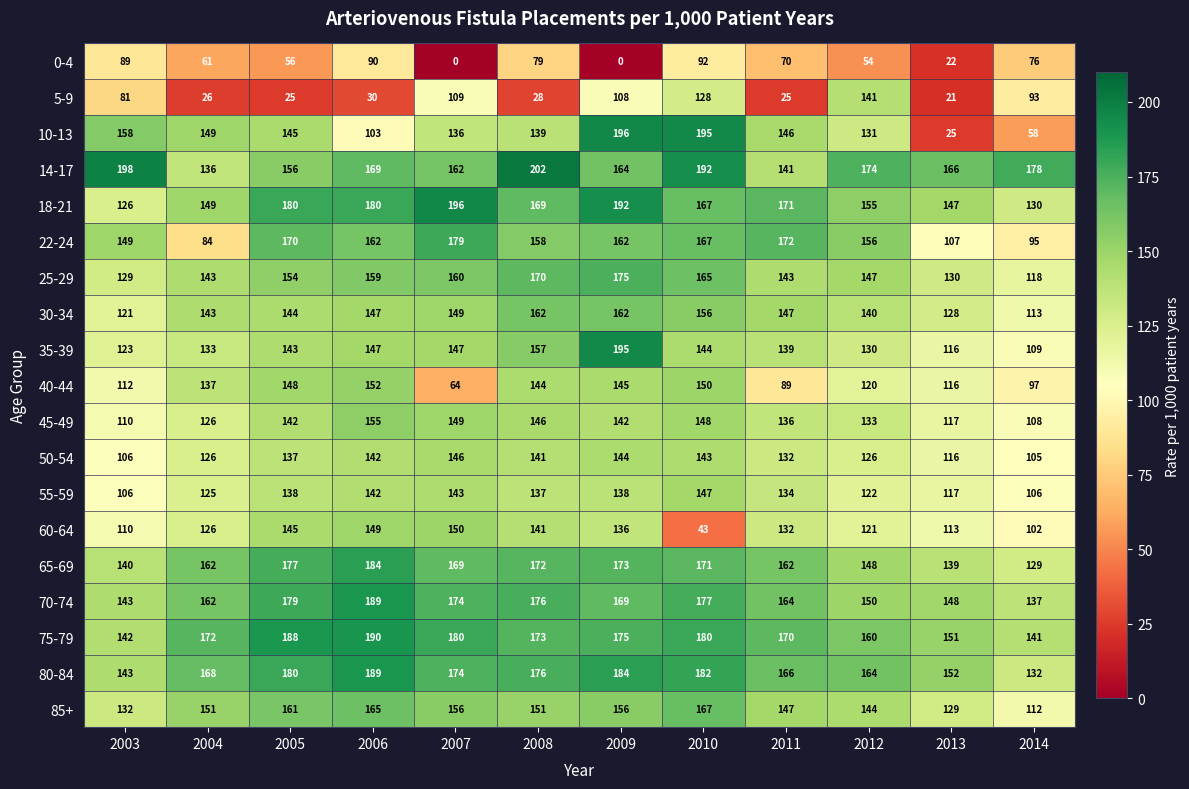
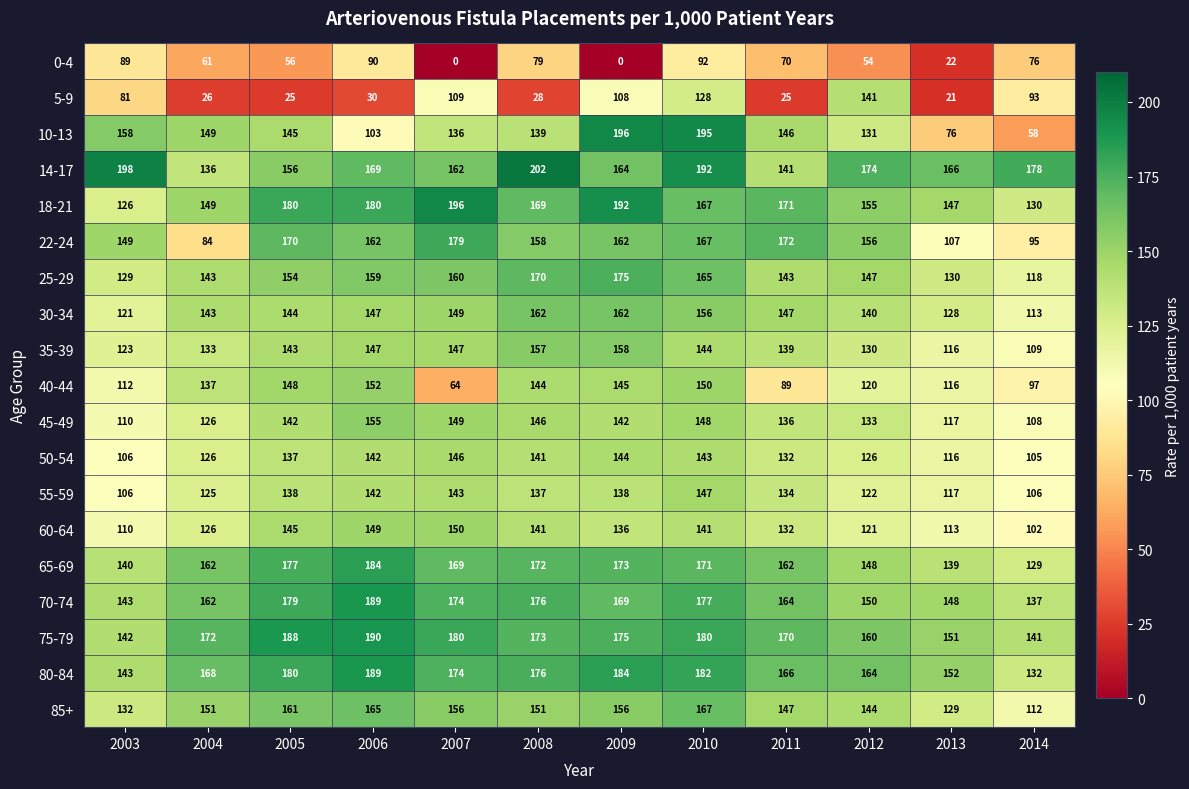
  {
    "10-13": {
      "2003": 158,
      "2004": 149,
      "2005": 145,
      "2006": 103,
      "2007": 136,
      "2008": 139,
      "2009": 196,
      "2010": 195,
      "2011": 146,
      "2012": 131,
-     "2013": 25,
+     "2013": 76,
      "2014": 58
    },
    "35-39": {
      "2003": 123,
      "2004": 133,
      "2005": 143,
      "2006": 147,
      "2007": 147,
      "2008": 157,
-     "2009": 195,
+     "2009": 158,
      "2010": 144,
      "2011": 139,
      "2012": 130,
      "2013": 116,
      "2014": 109
    },
    "60-64": {
      "2003": 110,
      "2004": 126,
      "2005": 145,
      "2006": 149,
      "2007": 150,
      "2008": 141,
      "2009": 136,
-     "2010": 43,
+     "2010": 141,
      "2011": 132,
      "2012": 121,
      "2013": 113,
      "2014": 102
    }
  }
